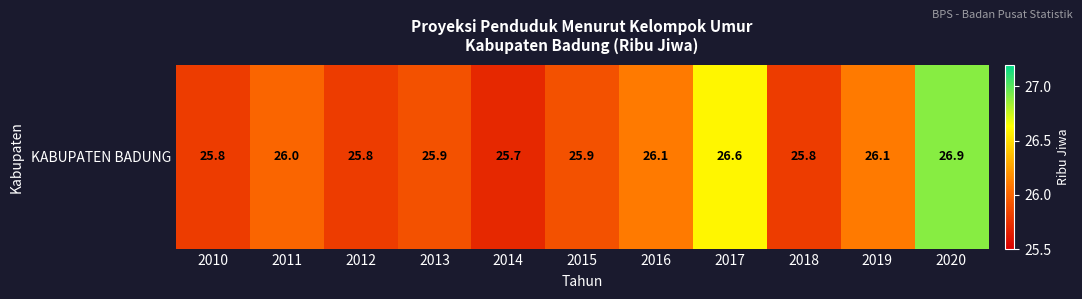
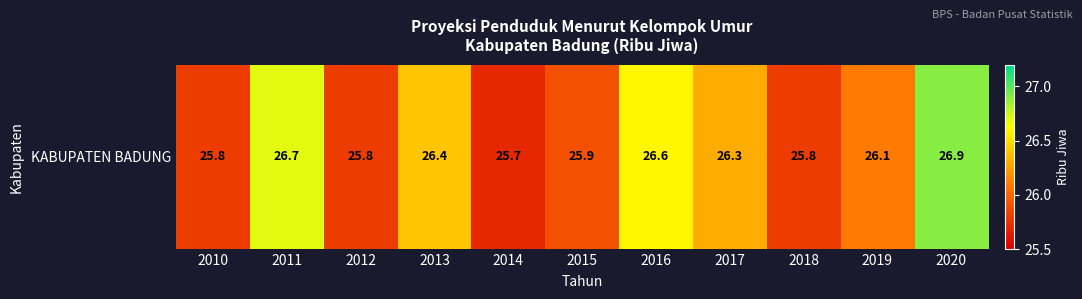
  {
    "KABUPATEN BADUNG": {
      "2010": 25.8,
-     "2011": 26.0,
+     "2011": 26.7,
      "2012": 25.8,
-     "2013": 25.9,
+     "2013": 26.4,
      "2014": 25.7,
      "2015": 25.9,
-     "2016": 26.1,
-     "2017": 26.6,
+     "2016": 26.6,
+     "2017": 26.3,
      "2018": 25.8,
      "2019": 26.1,
      "2020": 26.9
    }
  }
